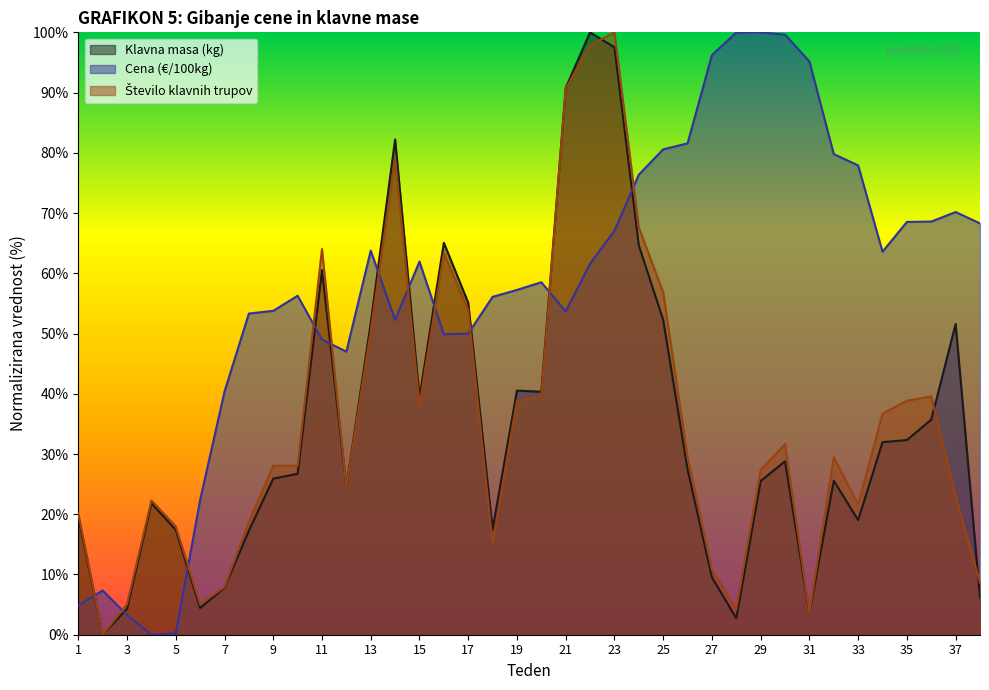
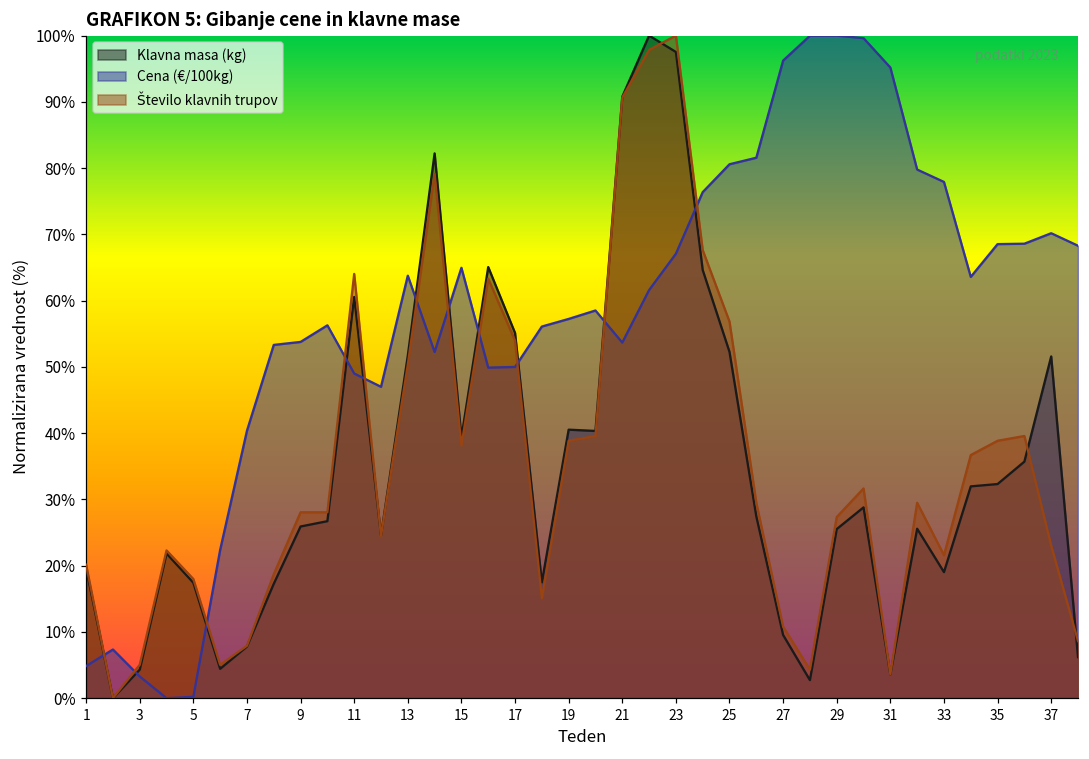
  {
    "Klavna masa (kg)": {
      "1": "20%",
      "3": "4%",
      "5": "17%",
      "9": "26%",
      "11": "61%",
      "13": "52%",
      "15": "39%",
      "17": "55%",
      "19": "41%",
      "23": "98%",
      "25": "52%",
      "27": "10%",
      "29": "26%",
      "33": "19%",
      "35": "32%",
      "37": "52%"
    },
    "Cena (€/100kg)": {
      "1": "5%",
      "3": "3%",
      "5": "0%",
      "7": "40%",
      "9": "54%",
      "11": "49%",
      "13": "64%",
-     "15": "62%",
+     "15": "65%",
      "17": "50%",
      "19": "57%",
      "21": "54%",
      "23": "67%",
      "25": "81%",
      "27": "96%",
      "29": "100%",
      "31": "95%",
      "33": "78%",
      "35": "69%",
      "37": "70%"
    },
    "Število klavnih trupov": {
      "1": "20%",
      "3": "5%",
      "5": "18%",
      "9": "28%",
      "11": "64%",
      "13": "50%",
      "15": "38%",
      "17": "54%",
      "19": "39%",
      "23": "100%",
      "25": "57%",
      "27": "11%",
      "29": "27%",
      "33": "22%",
      "35": "39%",
      "37": "23%"
    }
  }
